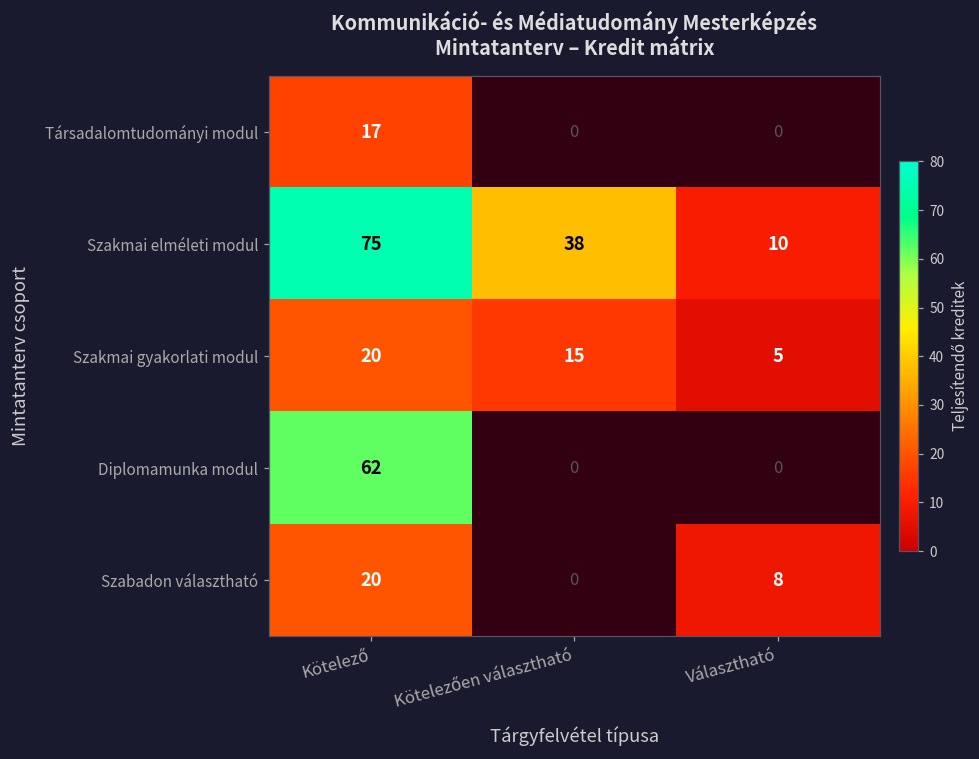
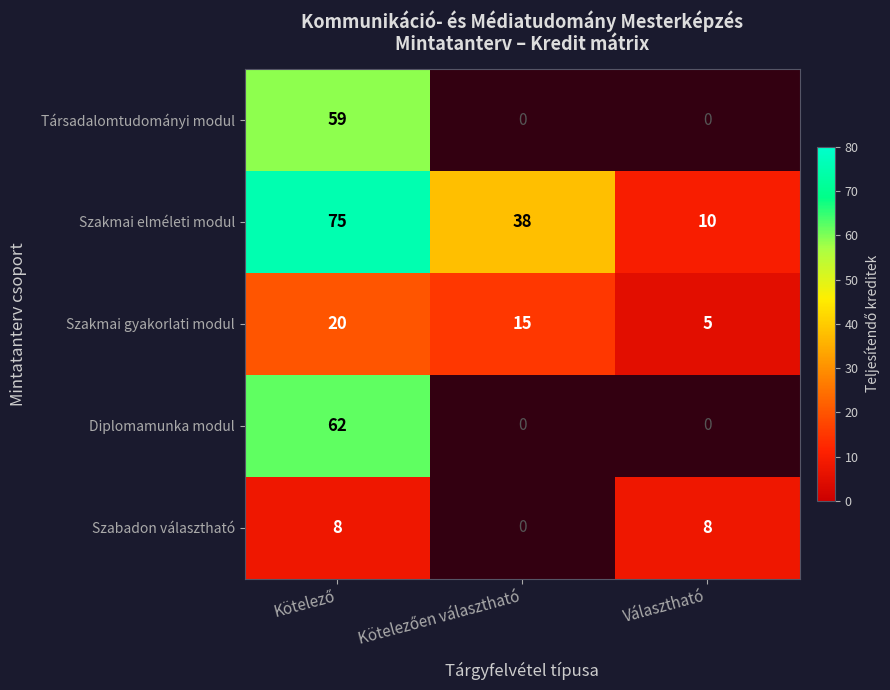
  {
    "Társadalomtudományi modul": {
-     "Kötelező": 17
+     "Kötelező": 59
    },
    "Szakmai elméleti modul": {
      "Kötelező": 75,
      "Kötelezően választható": 38,
      "Választható": 10
    },
    "Szakmai gyakorlati modul": {
      "Kötelező": 20,
      "Kötelezően választható": 15,
      "Választható": 5
    },
    "Diplomamunka modul": {
      "Kötelező": 62
    },
    "Szabadon választható": {
-     "Kötelező": 20,
+     "Kötelező": 8,
      "Választható": 8
    }
  }
